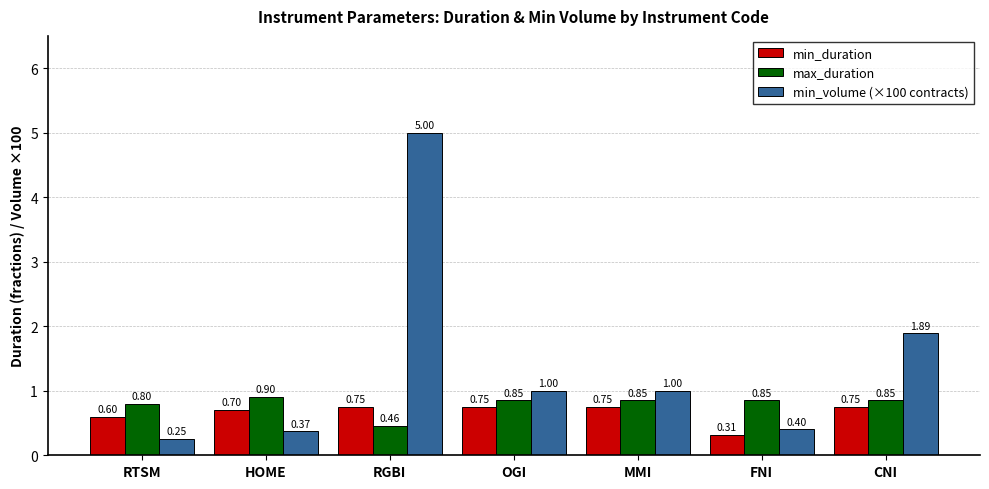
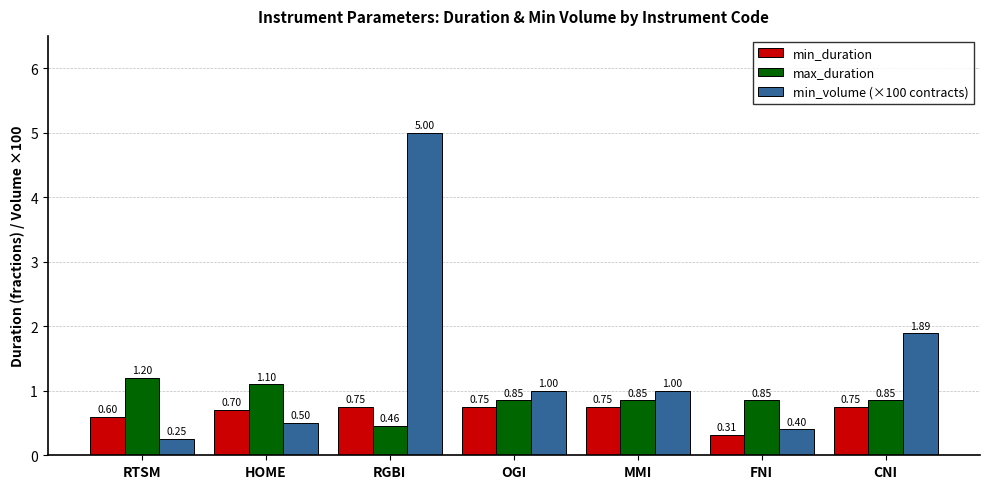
  {
    "min_duration": {
      "RTSM": 0.60,
      "HOME": 0.70,
      "RGBI": 0.75,
      "OGI": 0.75,
      "MMI": 0.75,
      "FNI": 0.31,
      "CNI": 0.75
    },
    "max_duration": {
-     "RTSM": 0.80,
-     "HOME": 0.90,
+     "RTSM": 1.20,
+     "HOME": 1.10,
      "RGBI": 0.46,
      "OGI": 0.85,
      "MMI": 0.85,
      "FNI": 0.85,
      "CNI": 0.85
    },
    "min_volume (×100 contracts)": {
      "RTSM": 0.25,
-     "HOME": 0.37,
+     "HOME": 0.50,
      "RGBI": 5.00,
      "OGI": 1.00,
      "MMI": 1.00,
      "FNI": 0.40,
      "CNI": 1.89
    }
  }
